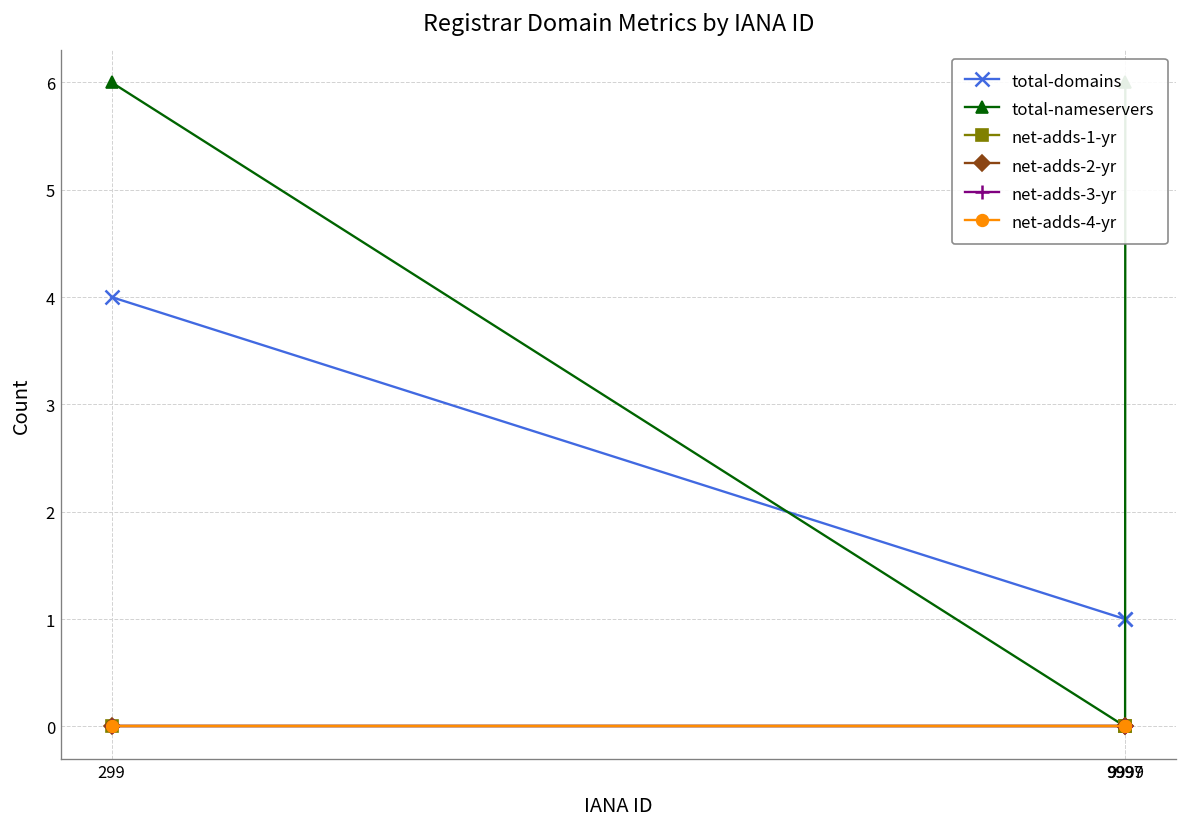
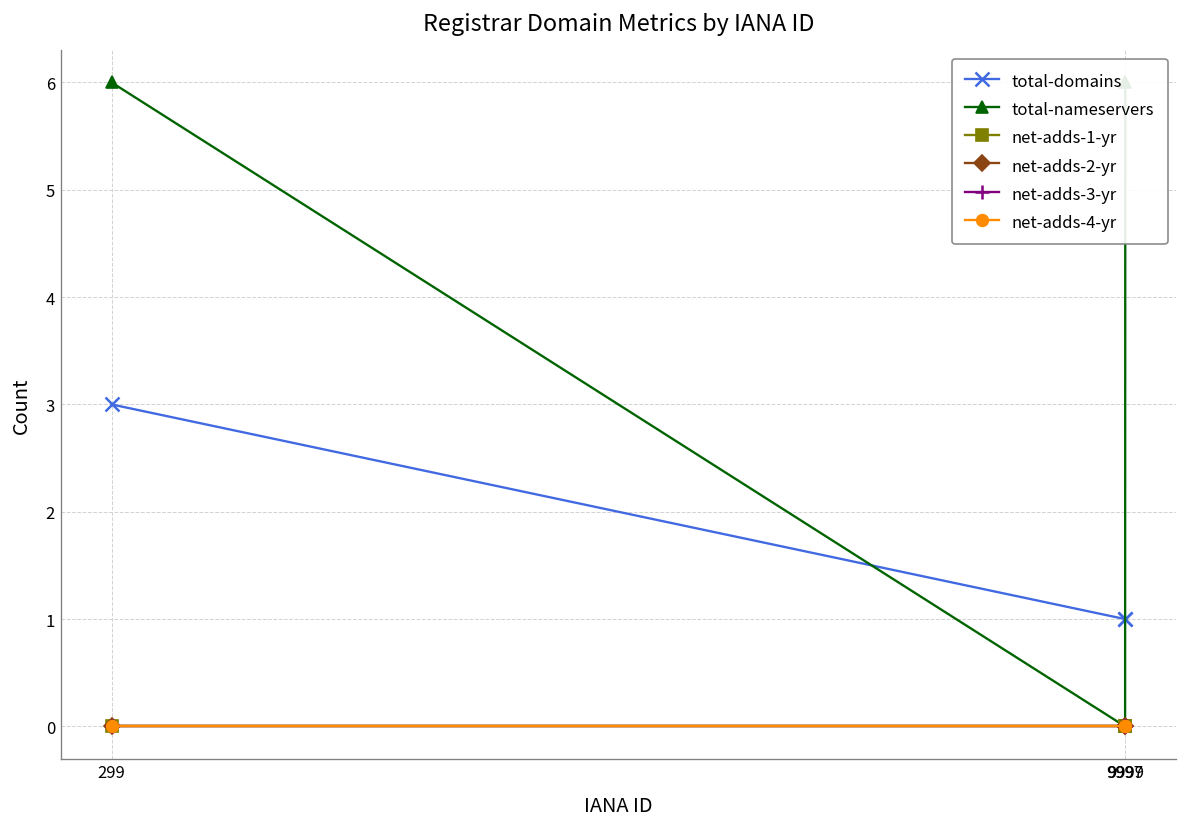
  {
    "total-domains": {
-     "299": 4
+     "299": 3
    },
    "total-nameservers": {
      "299": 6
    },
    "net-adds-4-yr": {
      "299": 0
    }
  }
